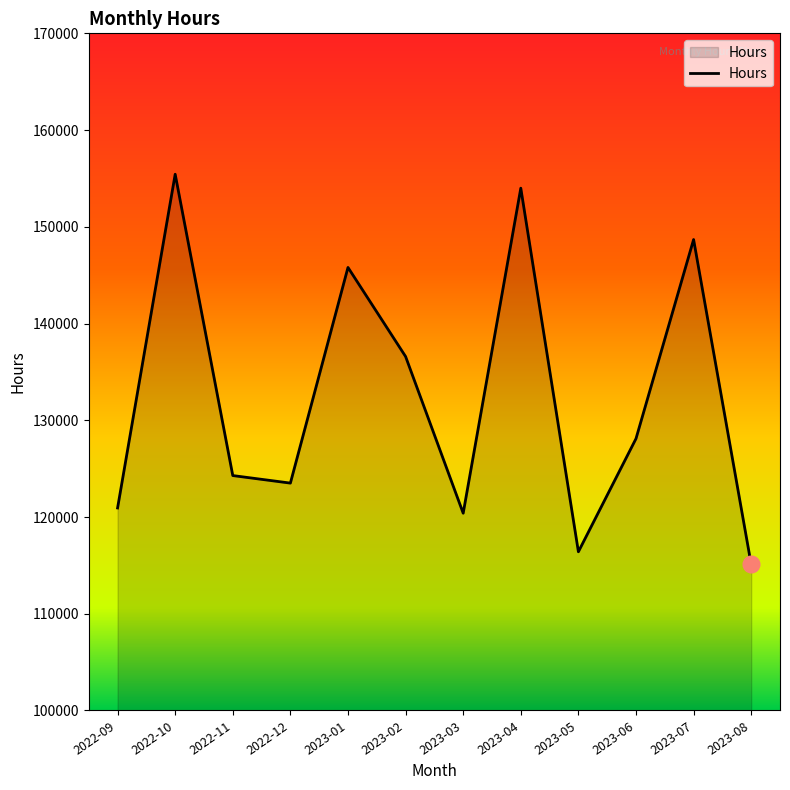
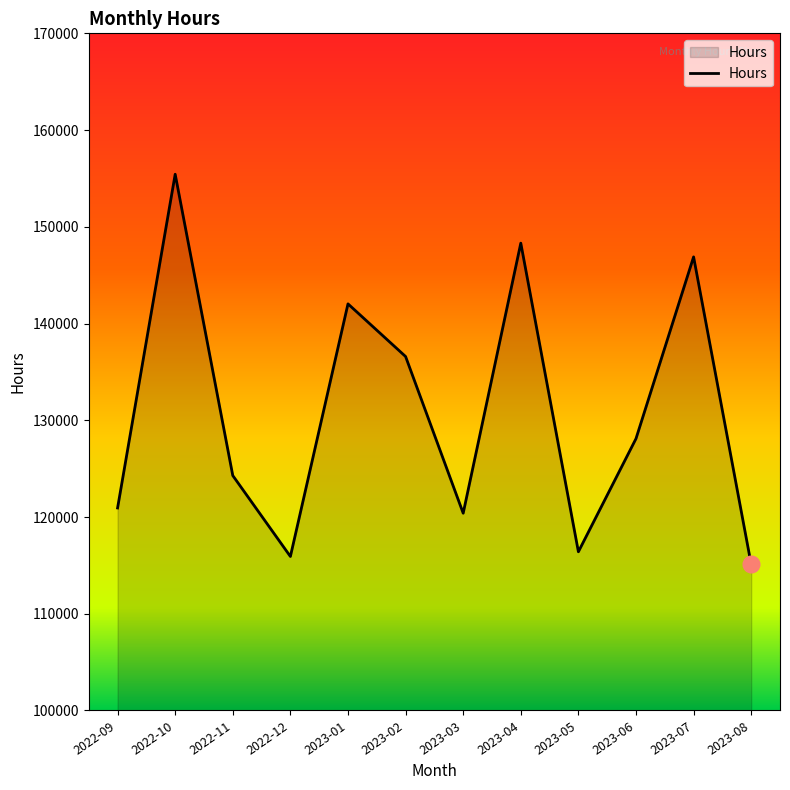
  {
    "Hours": {
      "2022-09": 121000,
      "2022-10": 155000,
      "2022-11": 124000,
-     "2022-12": 124000,
-     "2023-01": 146000,
+     "2022-12": 116000,
+     "2023-01": 142000,
      "2023-02": 137000,
      "2023-03": 120000,
-     "2023-04": 154000,
+     "2023-04": 148000,
      "2023-05": 116000,
      "2023-06": 128000,
-     "2023-07": 149000
+     "2023-07": 147000
    }
  }
